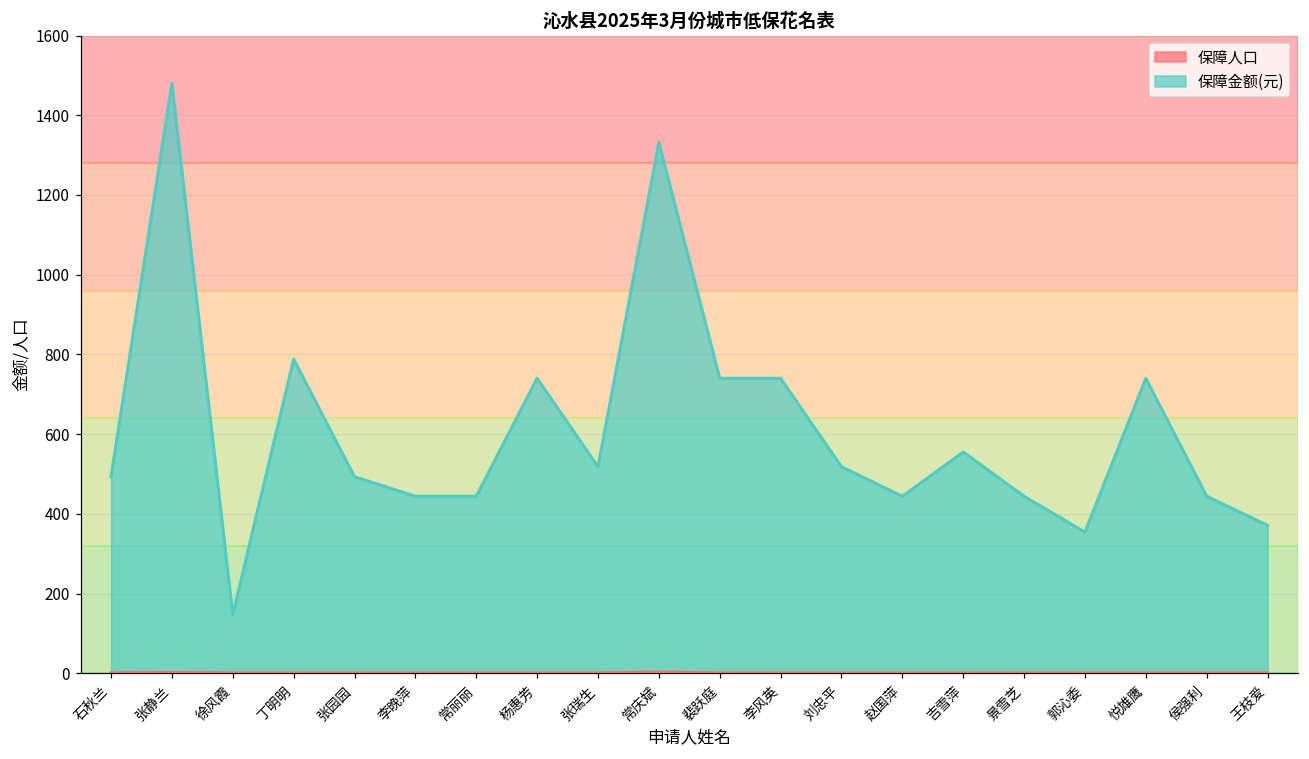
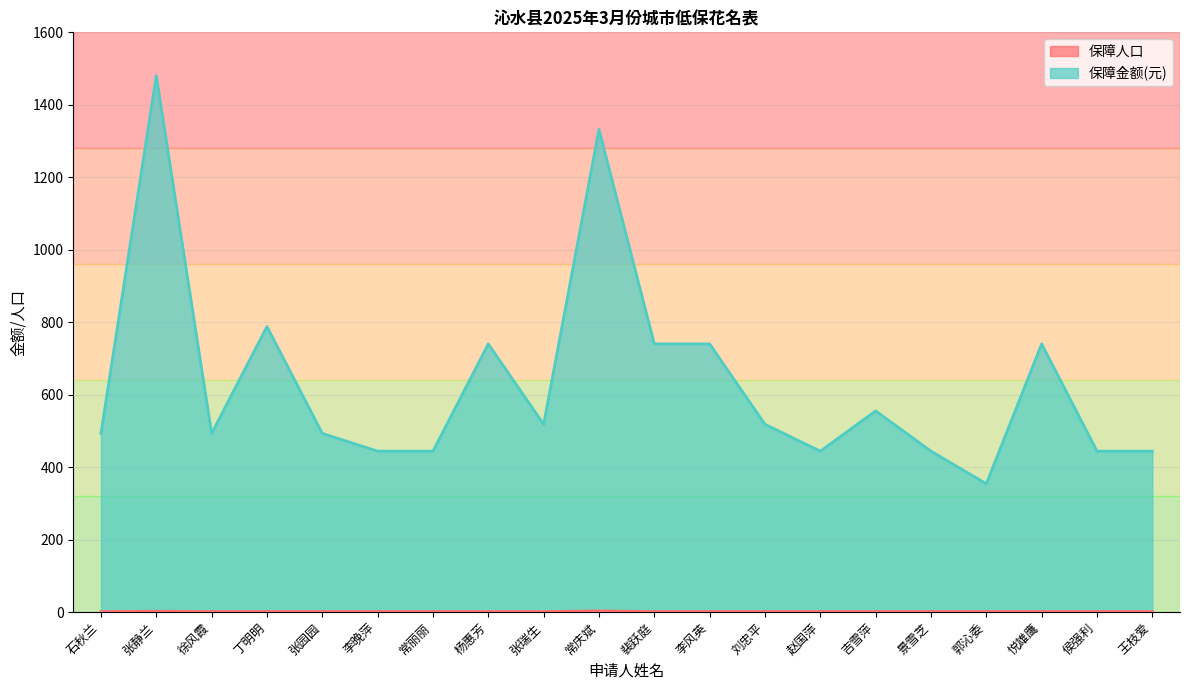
  {
    "保障人口": {
      "石秋兰": 0,
      "张静兰": 0,
      "徐风霞": 0,
      "丁明明": 0,
      "张园园": 0,
      "李晚萍": 0,
      "常丽丽": 0,
      "杨惠芳": 0,
      "张瑞生": 0,
      "常庆斌": 0,
      "裴跃庭": 0,
      "李风英": 0,
      "刘忠平": 0,
      "赵国萍": 0,
      "吉雪萍": 0,
      "景雪芝": 0,
      "郭沁委": 0,
      "悦雄鹰": 0,
      "侯强利": 0,
      "王枝爱": 0
    },
    "保障金额(元)": {
      "石秋兰": 490,
      "张静兰": 1480,
-     "徐风霞": 150,
+     "徐风霞": 490,
      "丁明明": 790,
      "张园园": 490,
      "李晚萍": 440,
      "常丽丽": 440,
      "杨惠芳": 740,
      "张瑞生": 520,
      "常庆斌": 1330,
      "裴跃庭": 740,
      "李风英": 740,
      "刘忠平": 520,
      "赵国萍": 440,
      "吉雪萍": 560,
      "景雪芝": 440,
      "郭沁委": 350,
      "悦雄鹰": 740,
      "侯强利": 440,
-     "王枝爱": 370
+     "王枝爱": 440
    }
  }
